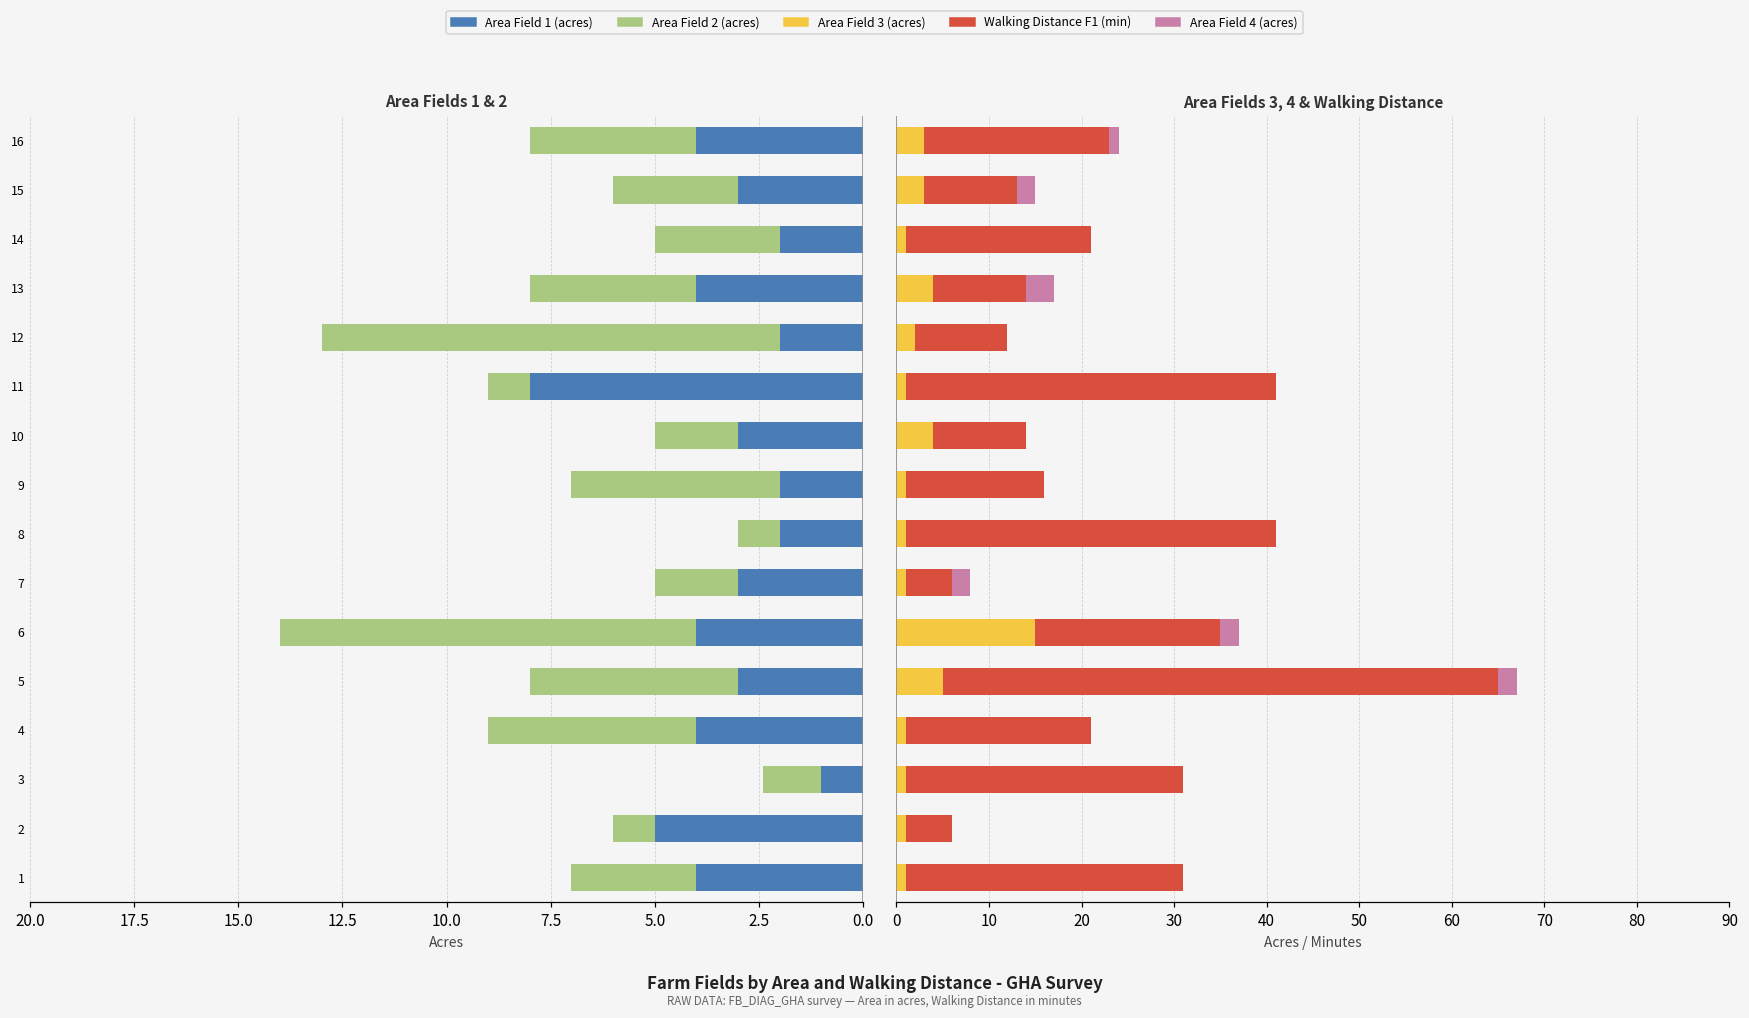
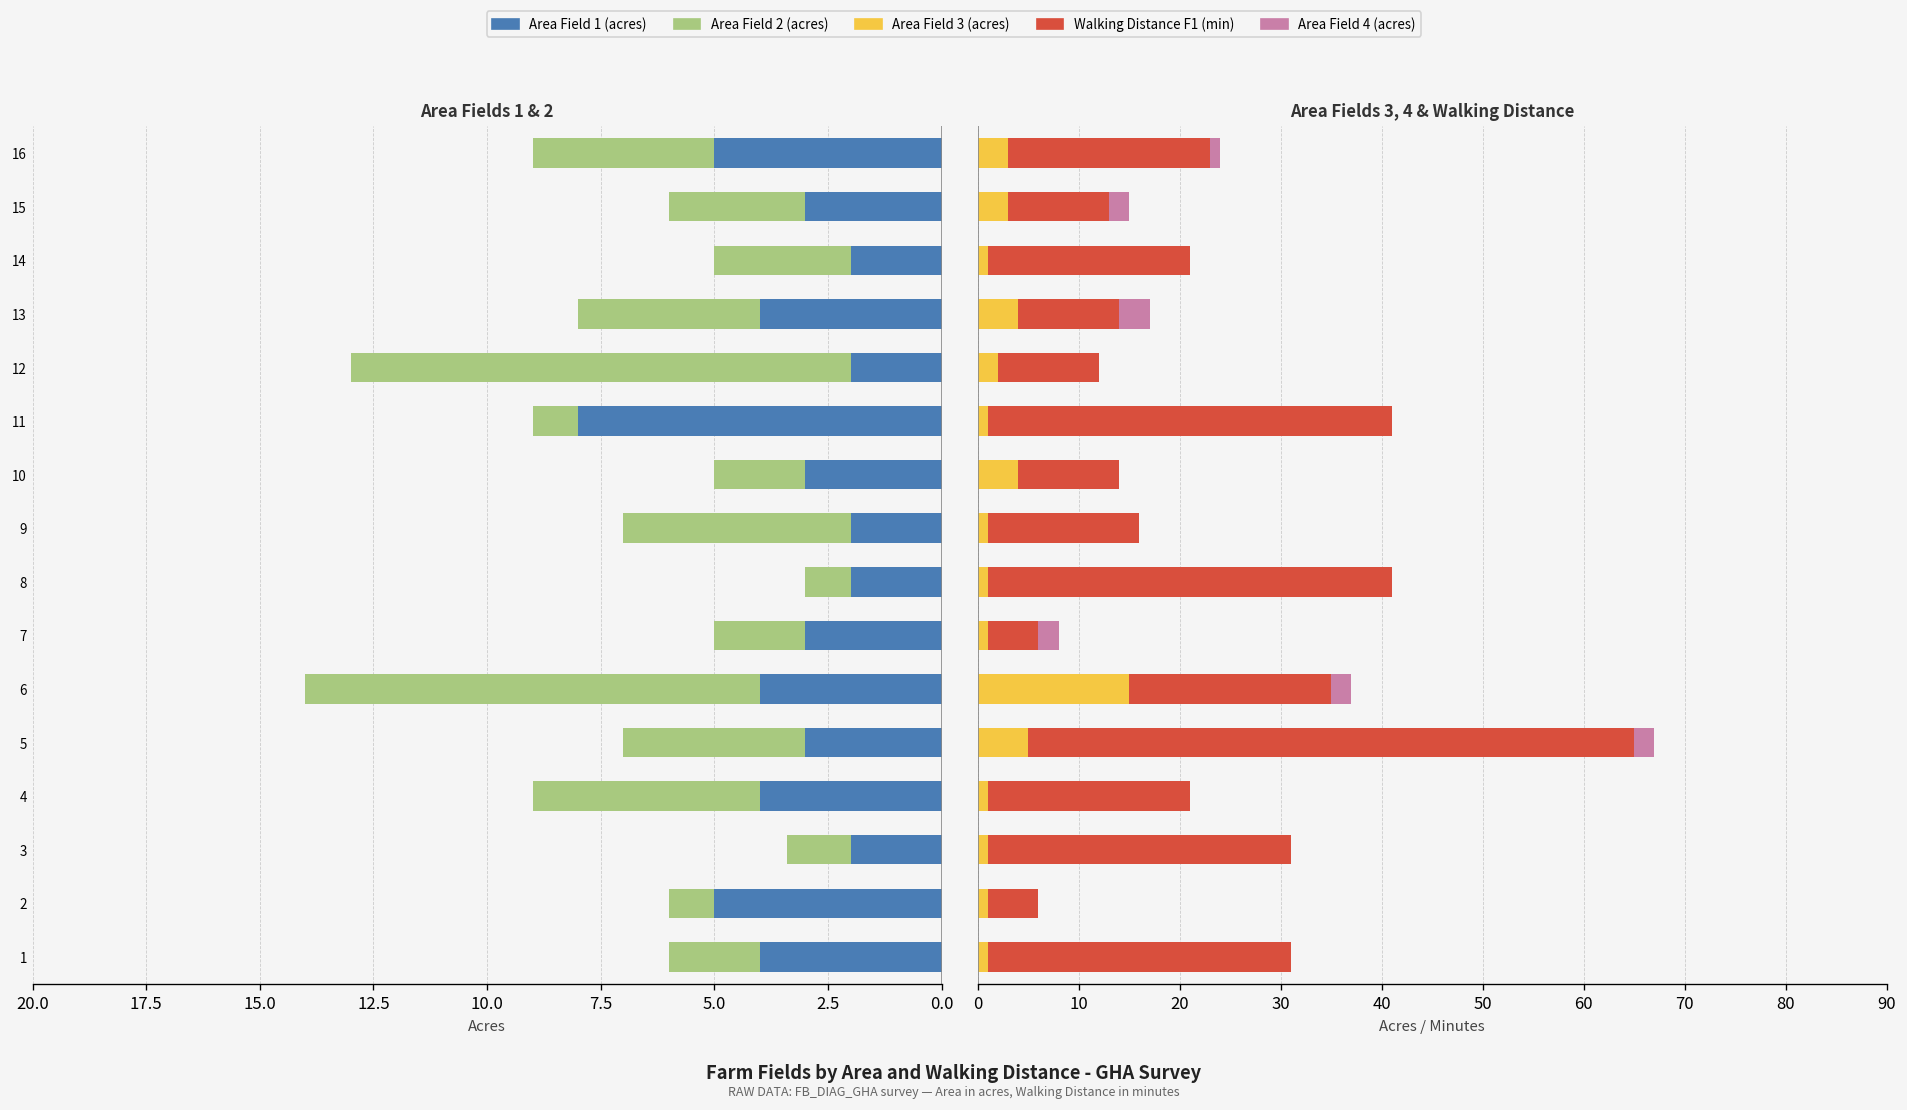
  {
    "Area Fields 1 & 2": {
      "Area Field 1 (acres)": {
-       "16": 4,
+       "16": 5,
        "15": 3,
        "14": 2,
        "13": 4,
        "12": 2,
        "11": 8,
        "10": 3,
        "9": 2,
        "8": 2,
        "7": 3,
        "6": 4,
        "5": 3,
        "4": 4,
-       "3": 1,
+       "3": 2,
        "2": 5,
        "1": 4
      },
      "Area Field 2 (acres)": {
        "16": 4,
        "15": 3,
        "14": 3,
        "13": 4,
        "12": 11,
        "11": 1,
        "10": 2,
        "9": 5,
        "8": 1,
        "7": 2,
        "6": 10,
-       "5": 5,
+       "5": 4,
        "4": 5,
        "3": 1.4,
        "2": 1,
-       "1": 3
+       "1": 2
      }
    }
  }
